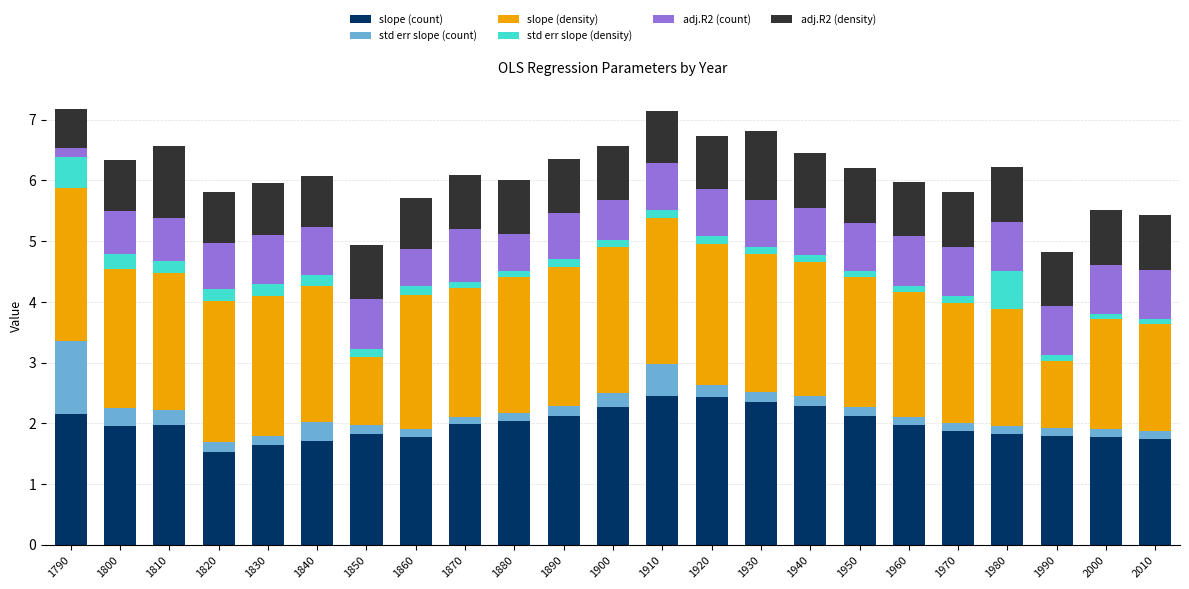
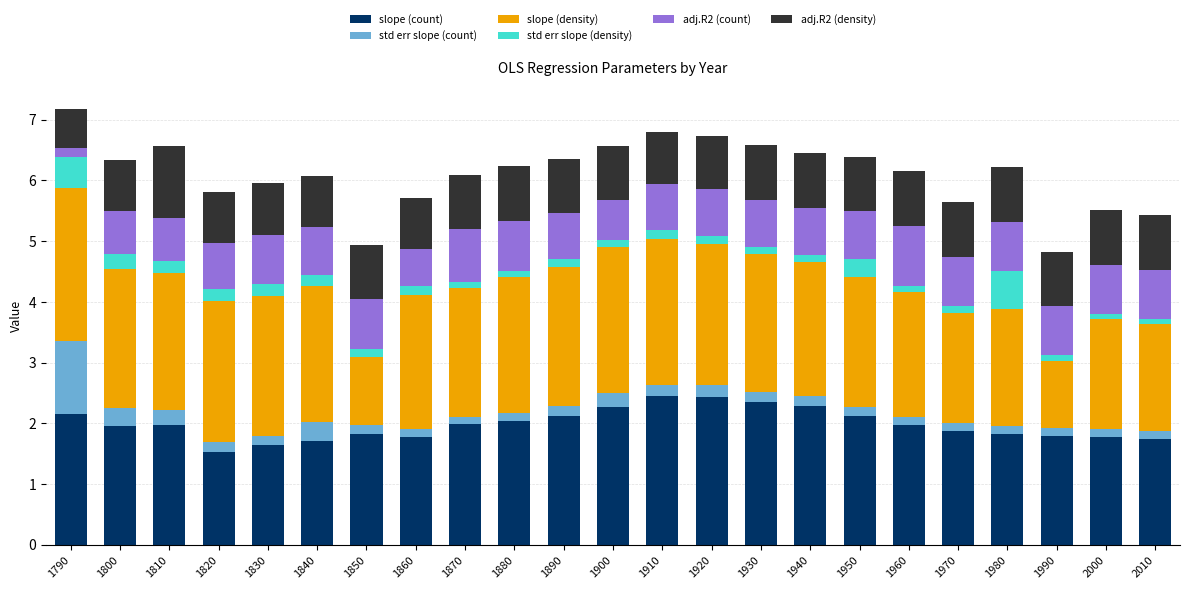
  {
    "slope (count)": {
      "1790": 2.2,
      "1800": 2.0,
      "1810": 2.0,
      "1820": 1.5,
      "1830": 1.6,
      "1840": 1.7,
      "1850": 1.8,
      "1860": 1.8,
      "1870": 2.0,
      "1880": 2.0,
      "1890": 2.1,
      "1900": 2.3,
      "1910": 2.4,
      "1920": 2.4,
      "1930": 2.3,
      "1940": 2.3,
      "1950": 2.1,
      "1960": 2.0,
      "1970": 1.9,
      "1980": 1.8,
      "1990": 1.8,
      "2000": 1.8,
      "2010": 1.7
    },
    "std err slope (count)": {
      "1790": 1.2,
      "1800": 0.3,
      "1810": 0.3,
      "1820": 0.2,
      "1830": 0.1,
      "1840": 0.3,
      "1850": 0.1,
      "1860": 0.1,
      "1870": 0.1,
      "1880": 0.1,
      "1890": 0.2,
      "1900": 0.2,
-     "1910": 0.5,
+     "1910": 0.2,
      "1920": 0.2,
      "1930": 0.2,
      "1940": 0.2,
      "1950": 0.2,
      "1960": 0.1,
      "1970": 0.1,
      "1980": 0.1,
      "1990": 0.1,
      "2000": 0.1,
      "2010": 0.1
    },
    "slope (density)": {
      "1790": 2.5,
      "1800": 2.3,
      "1810": 2.3,
      "1820": 2.3,
      "1830": 2.3,
      "1840": 2.2,
      "1850": 1.1,
      "1860": 2.2,
      "1870": 2.1,
      "1880": 2.2,
      "1890": 2.3,
      "1900": 2.4,
      "1910": 2.4,
      "1920": 2.3,
      "1930": 2.3,
      "1940": 2.2,
      "1950": 2.1,
      "1960": 2.1,
-     "1970": 2.0,
+     "1970": 1.8,
      "1980": 1.9,
      "1990": 1.1,
      "2000": 1.8,
      "2010": 1.8
    },
    "std err slope (density)": {
      "1790": 0.5,
      "1800": 0.2,
      "1810": 0.2,
      "1820": 0.2,
      "1830": 0.2,
      "1840": 0.2,
      "1850": 0.1,
      "1860": 0.2,
      "1870": 0.1,
      "1880": 0.1,
      "1890": 0.1,
      "1900": 0.1,
      "1910": 0.1,
      "1920": 0.1,
      "1930": 0.1,
      "1940": 0.1,
-     "1950": 0.1,
+     "1950": 0.3,
      "1960": 0.1,
      "1970": 0.1,
      "1980": 0.6,
      "1990": 0.1,
      "2000": 0.1,
      "2010": 0.1
    },
    "adj.R2 (count)": {
      "1790": 0.1,
      "1800": 0.7,
      "1810": 0.7,
      "1820": 0.8,
      "1830": 0.8,
      "1840": 0.8,
      "1850": 0.8,
      "1860": 0.6,
      "1870": 0.9,
-     "1880": 0.6,
+     "1880": 0.8,
      "1890": 0.8,
      "1900": 0.7,
      "1910": 0.8,
      "1920": 0.8,
      "1930": 0.8,
      "1940": 0.8,
      "1950": 0.8,
-     "1960": 0.8,
+     "1960": 1.0,
      "1970": 0.8,
      "1980": 0.8,
      "1990": 0.8,
      "2000": 0.8,
      "2010": 0.8
    },
    "adj.R2 (density)": {
      "1790": 0.6,
      "1800": 0.8,
      "1810": 1.2,
      "1820": 0.8,
      "1830": 0.9,
      "1840": 0.8,
      "1850": 0.9,
      "1860": 0.8,
      "1870": 0.9,
      "1880": 0.9,
      "1890": 0.9,
      "1900": 0.9,
      "1910": 0.9,
      "1920": 0.9,
-     "1930": 1.1,
+     "1930": 0.9,
      "1940": 0.9,
      "1950": 0.9,
      "1960": 0.9,
      "1970": 0.9,
      "1980": 0.9,
      "1990": 0.9,
      "2000": 0.9,
      "2010": 0.9
    }
  }
